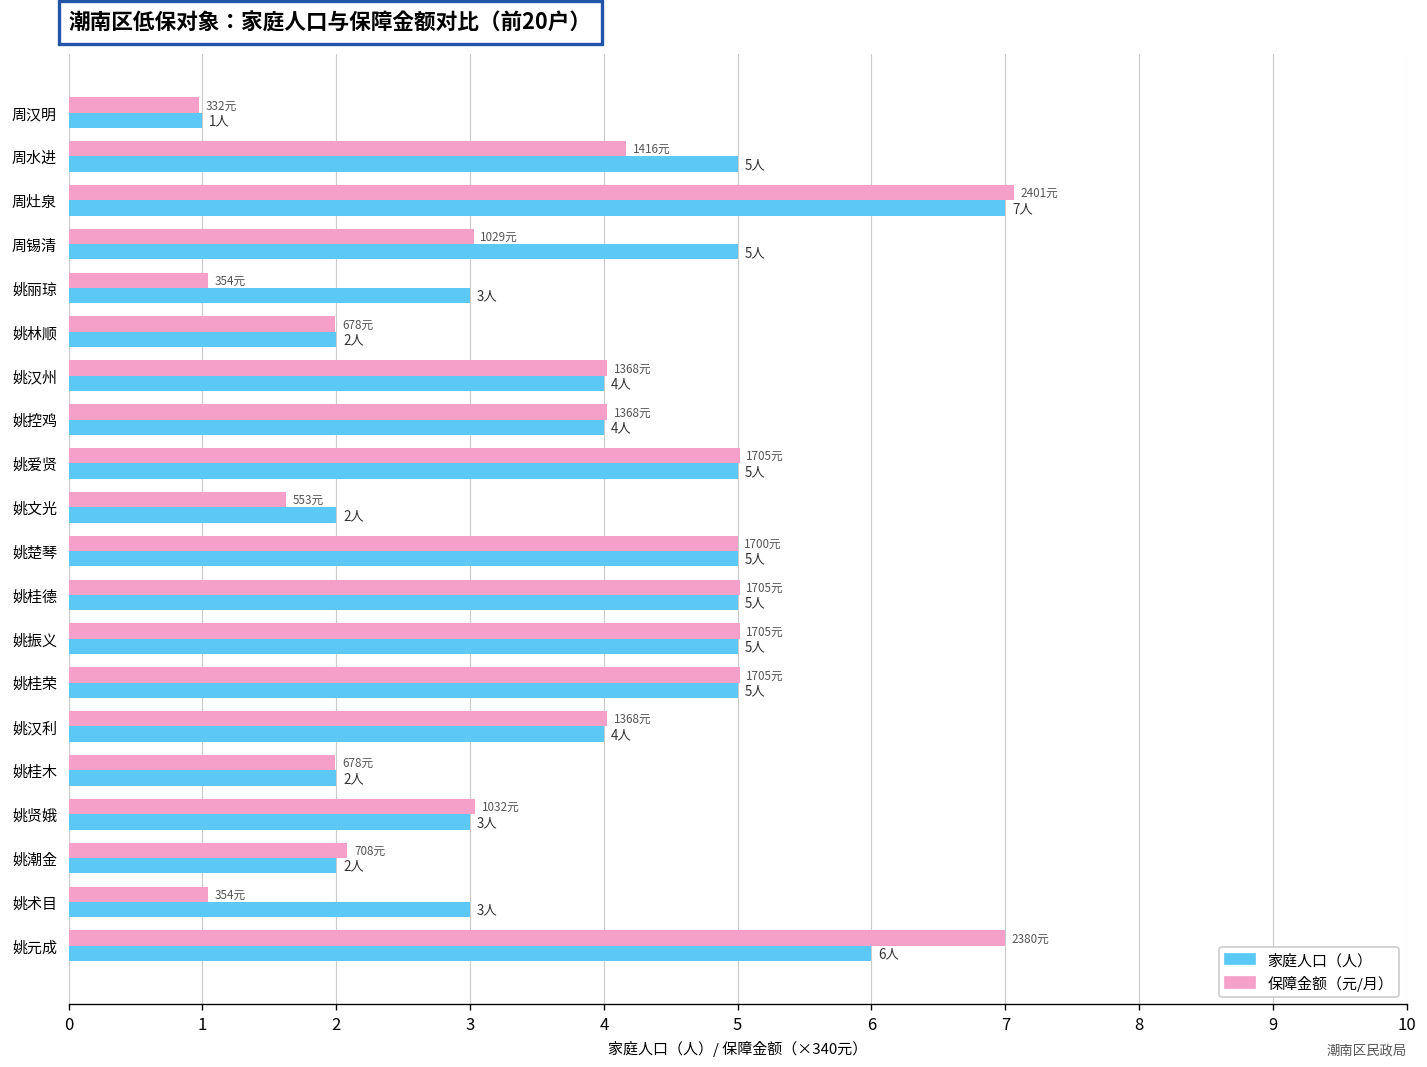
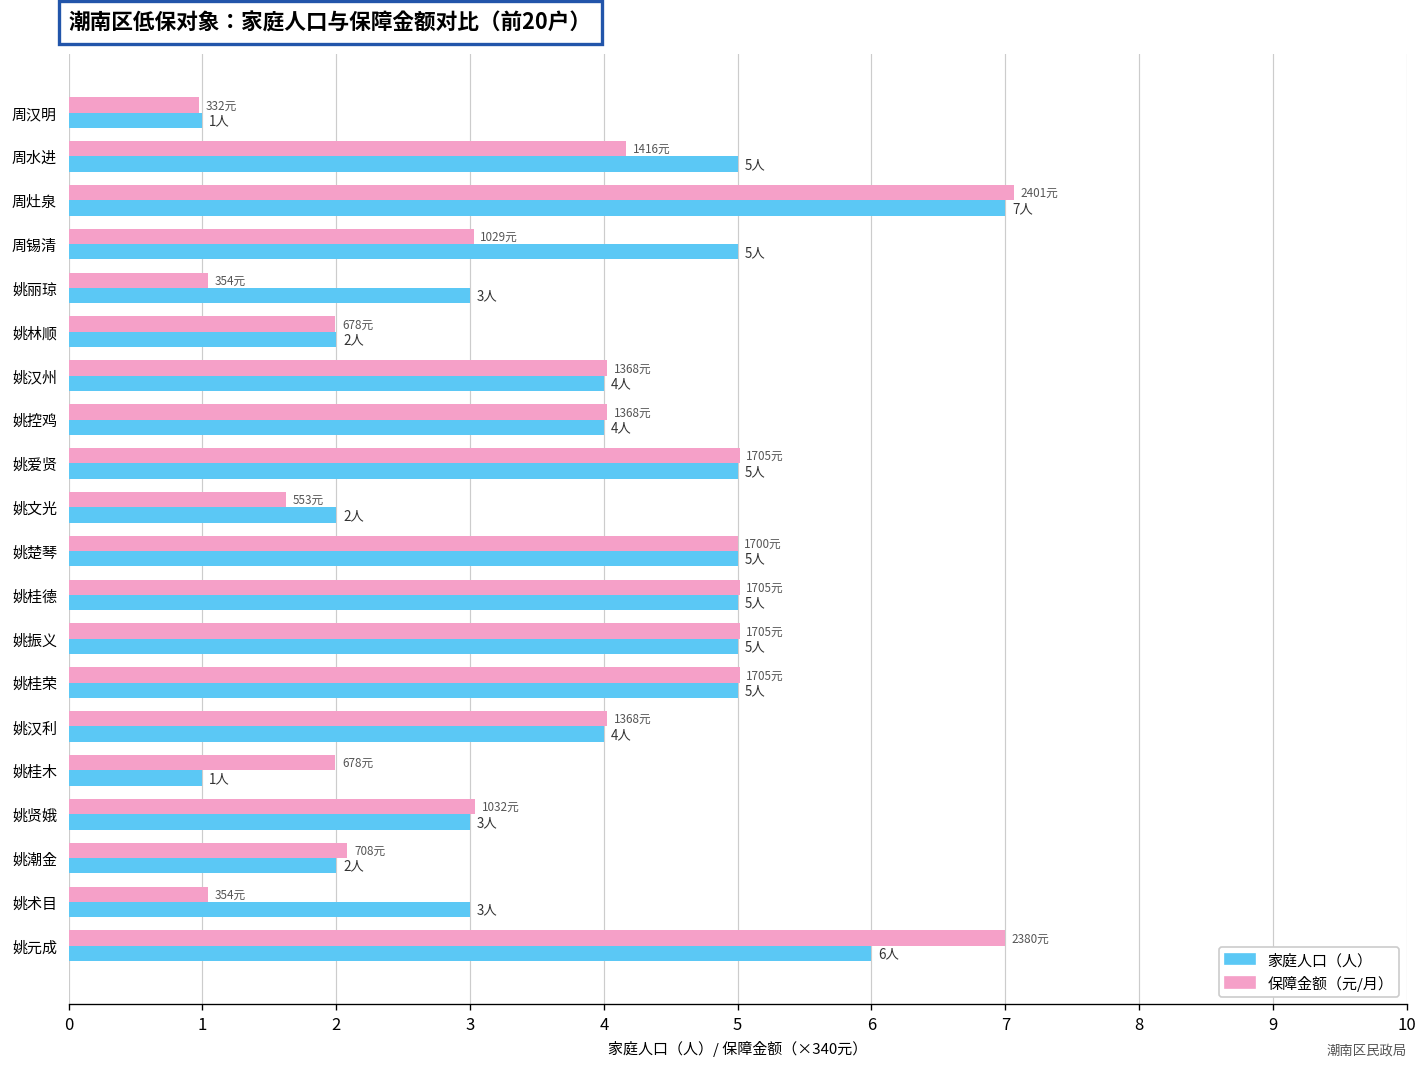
  {
    "家庭人口（人）": {
      "周汉明": "1人",
      "周水进": "5人",
      "周灶泉": "7人",
      "周锡清": "5人",
      "姚丽琼": "3人",
      "姚林顺": "2人",
      "姚汉州": "4人",
      "姚控鸡": "4人",
      "姚爱贤": "5人",
      "姚文光": "2人",
      "姚楚琴": "5人",
      "姚桂德": "5人",
      "姚振义": "5人",
      "姚桂荣": "5人",
      "姚汉利": "4人",
-     "姚桂木": "2人",
+     "姚桂木": "1人",
      "姚贤娥": "3人",
      "姚潮金": "2人",
      "姚术目": "3人",
      "姚元成": "6人"
    }
  }
